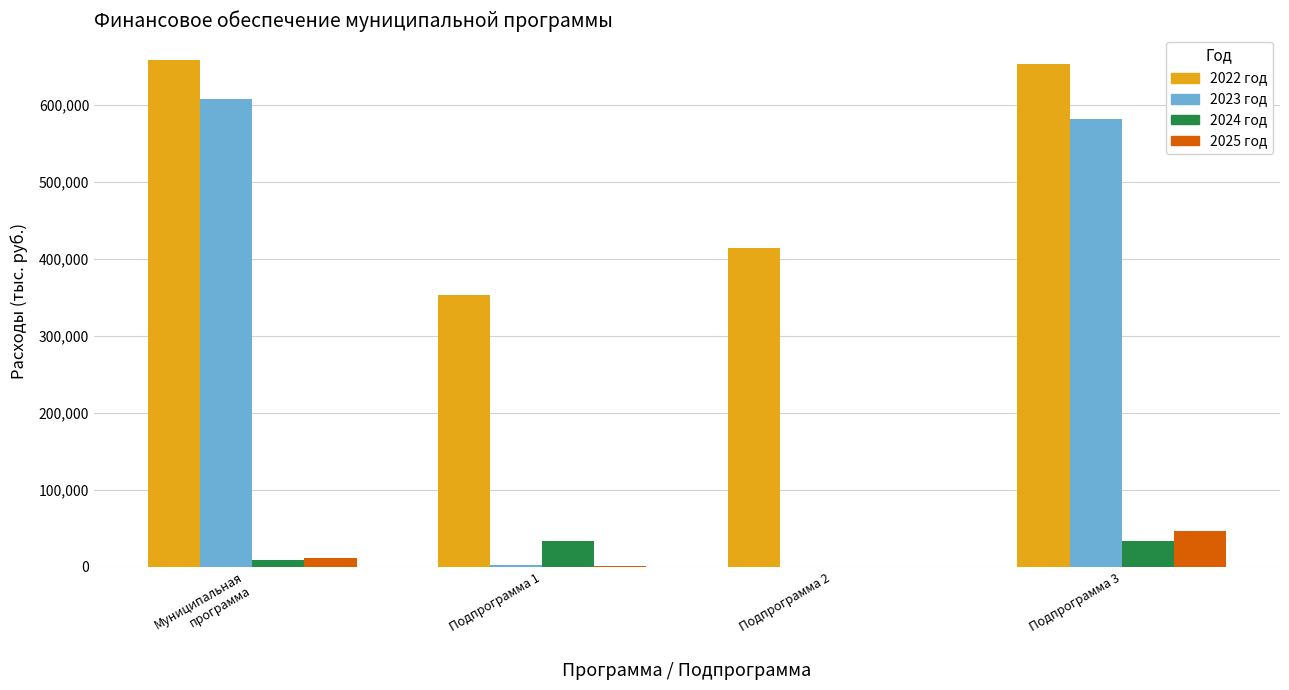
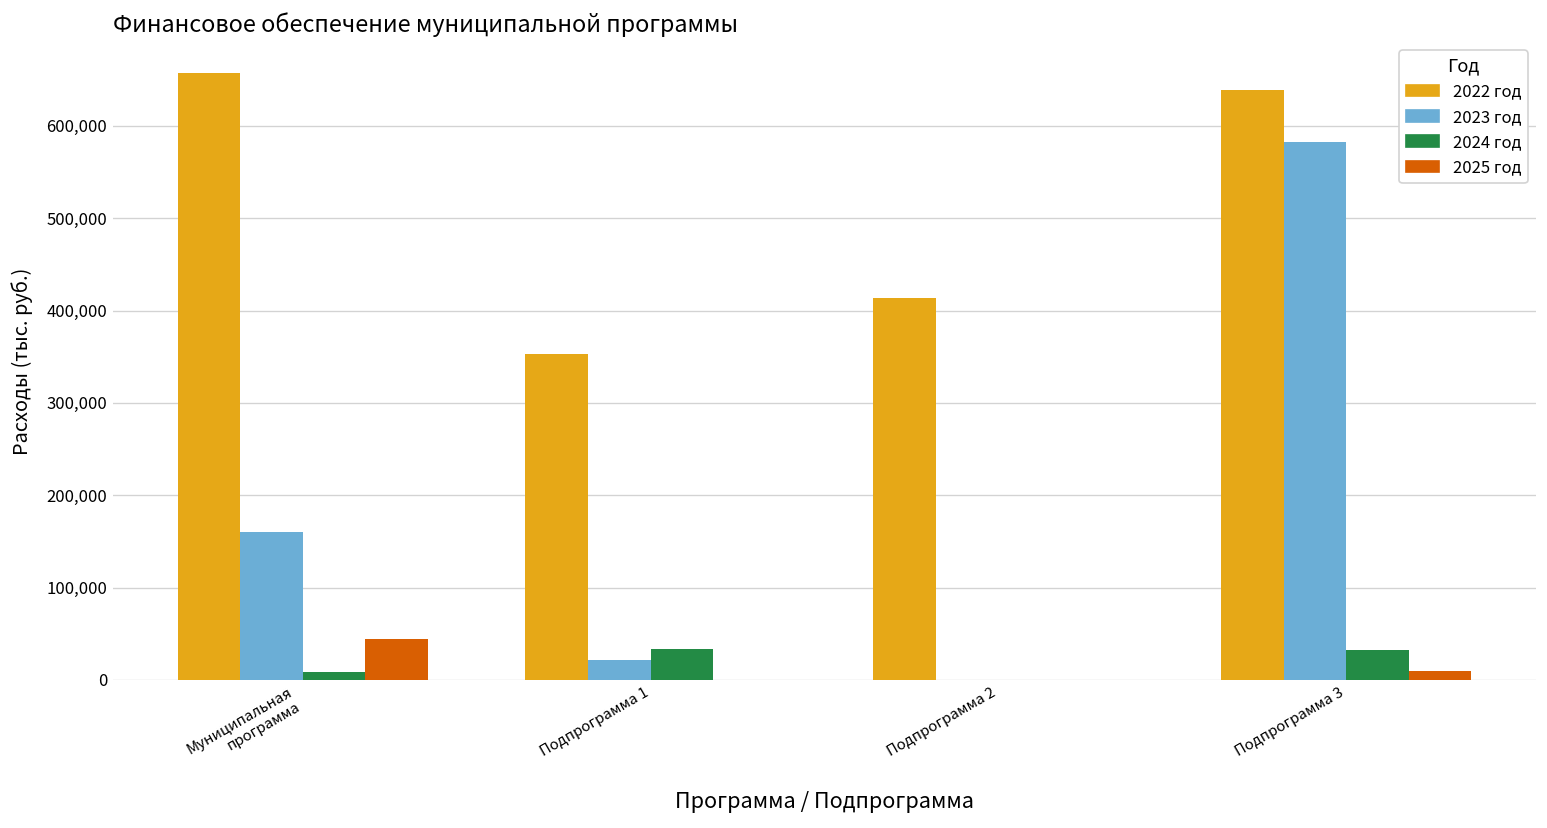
  {
    "2022 год": {
      "Муниципальная программа": "660,000",
      "Подпрограмма 1": "350,000",
      "Подпрограмма 2": "410,000",
-     "Подпрограмма 3": "650,000"
+     "Подпрограмма 3": "640,000"
    },
    "2023 год": {
-     "Муниципальная программа": "610,000",
-     "Подпрограмма 1": "0",
+     "Муниципальная программа": "160,000",
+     "Подпрограмма 1": "20,000",
      "Подпрограмма 2": "0",
      "Подпрограмма 3": "580,000"
    },
    "2024 год": {
      "Муниципальная программа": "10,000",
      "Подпрограмма 1": "30,000",
      "Подпрограмма 2": "0",
      "Подпрограмма 3": "30,000"
    },
    "2025 год": {
-     "Муниципальная программа": "10,000",
+     "Муниципальная программа": "40,000",
      "Подпрограмма 2": "0",
-     "Подпрограмма 3": "50,000"
+     "Подпрограмма 3": "10,000"
    }
  }
